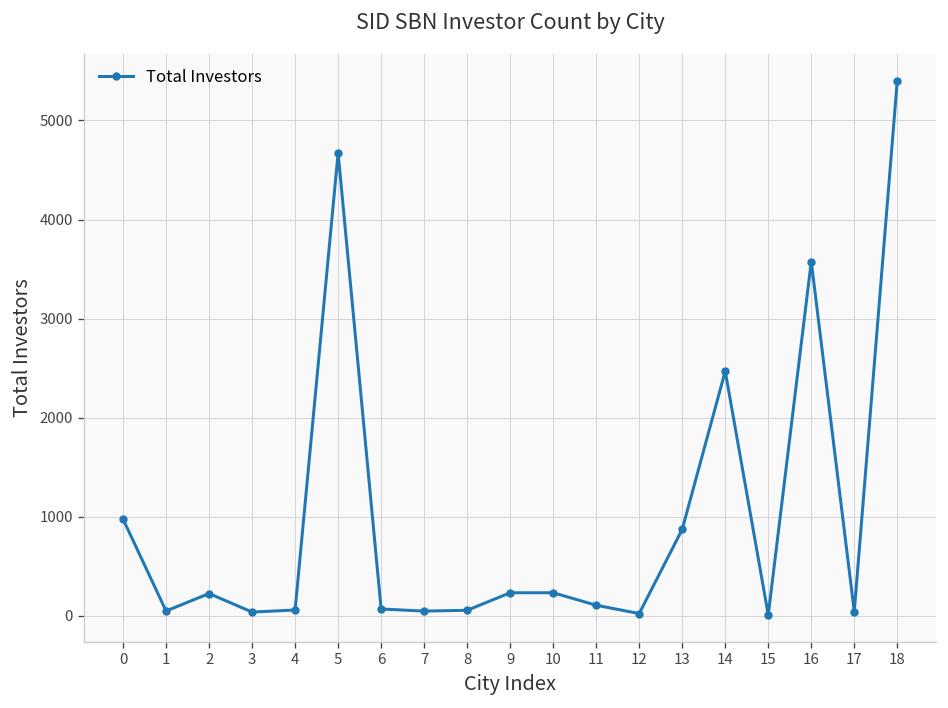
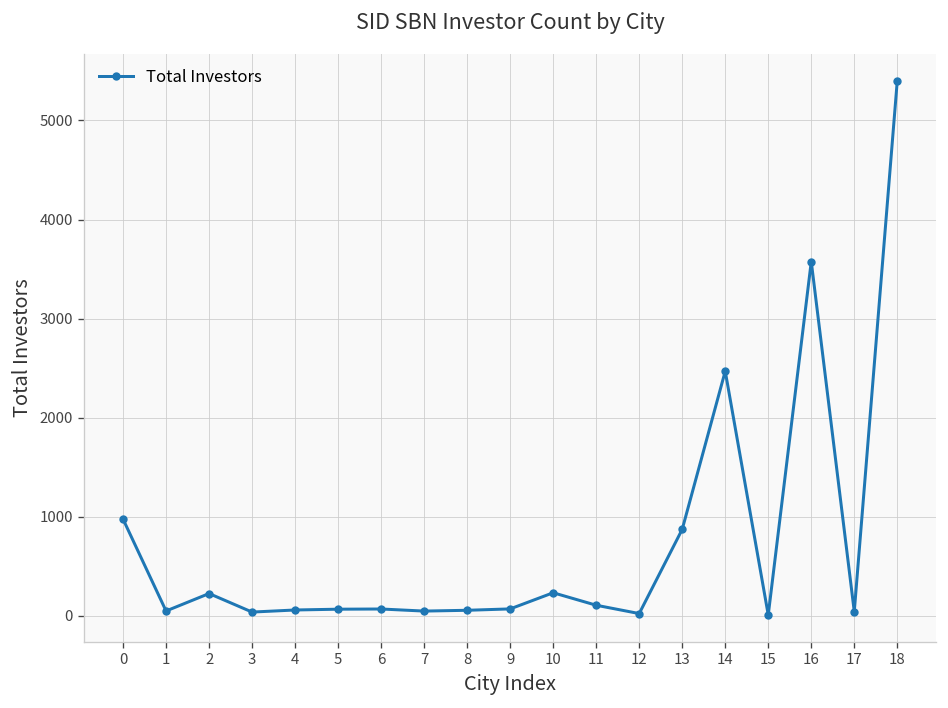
  {
    "0": 1000,
    "1": 100,
    "2": 200,
    "3": 0,
    "4": 100,
-   "5": 4700,
+   "5": 100,
    "6": 100,
    "7": 0,
    "8": 100,
-   "9": 200,
+   "9": 100,
    "10": 200,
    "11": 100,
    "12": 0,
    "13": 900,
    "14": 2500,
    "15": 0,
    "16": 3600,
    "17": 0,
    "18": 5400
  }
